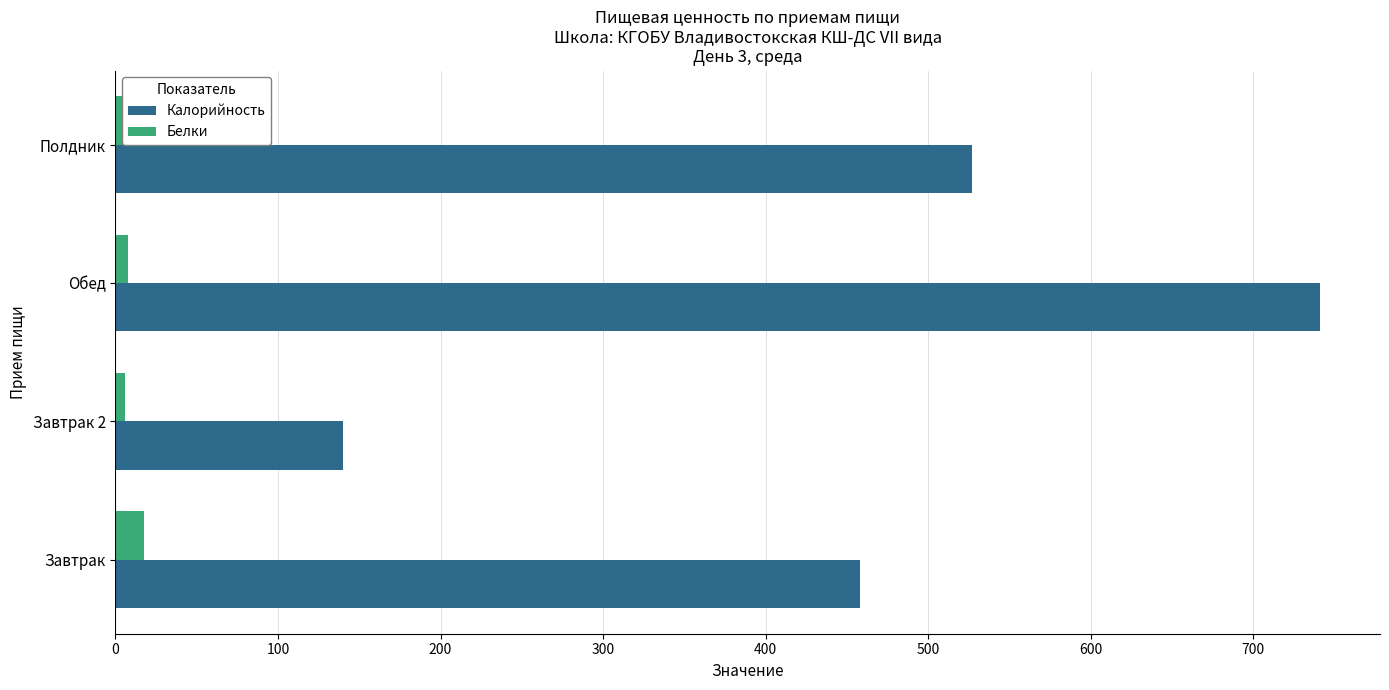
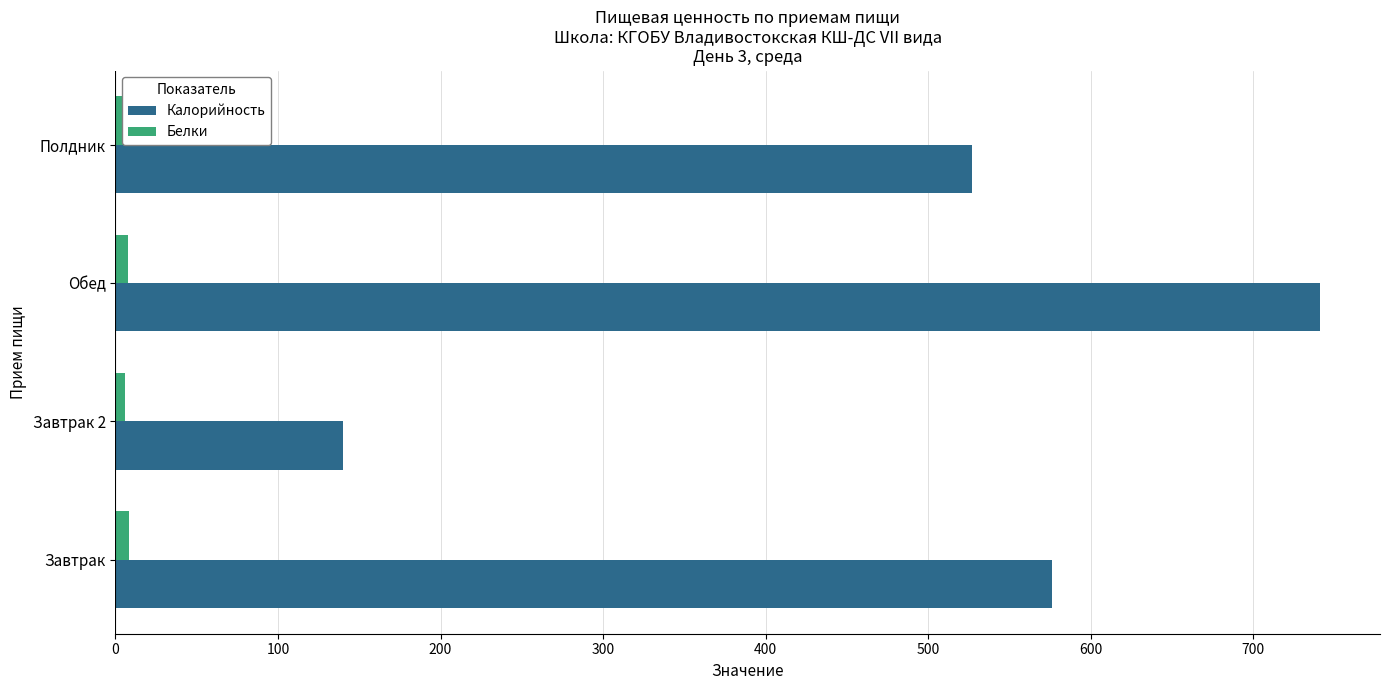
  {
    "Калорийность": {
      "Полдник": 527,
      "Обед": 741,
      "Завтрак 2": 140,
-     "Завтрак": 458
+     "Завтрак": 576
    },
    "Белки": {
      "Обед": 8,
      "Завтрак 2": 6,
-     "Завтрак": 18
+     "Завтрак": 9
    }
  }
